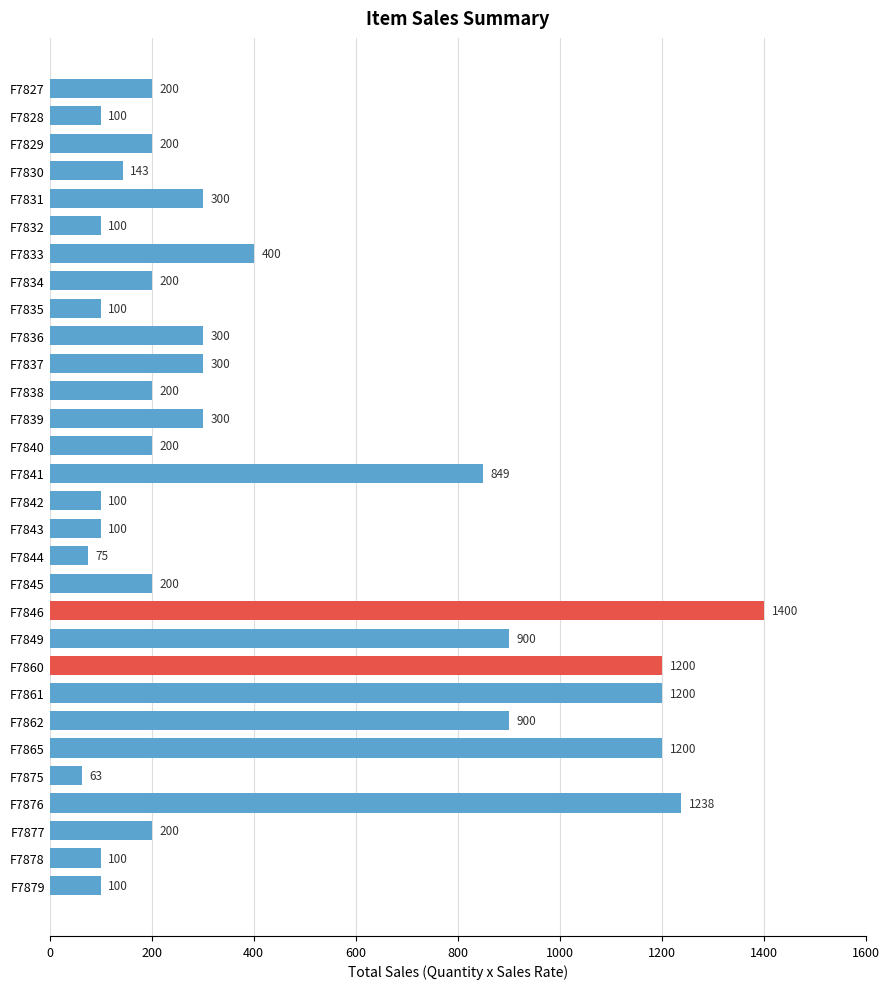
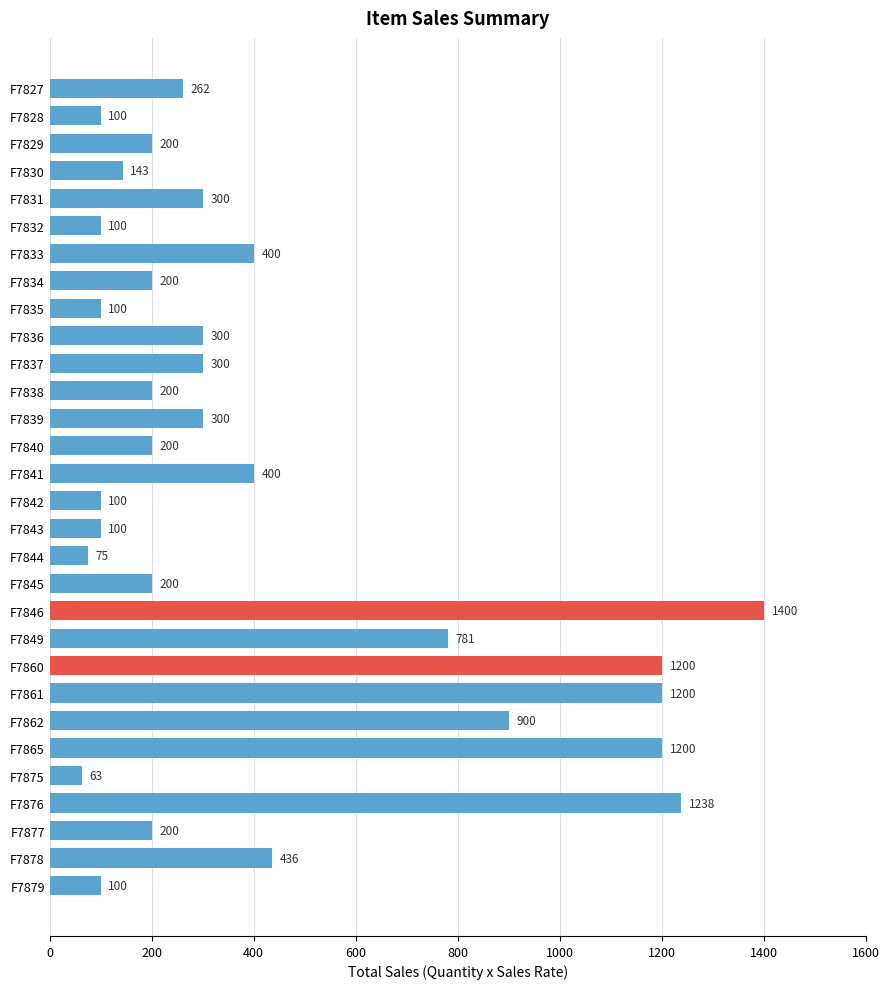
  {
-   "F7827": 200,
+   "F7827": 262,
    "F7828": 100,
    "F7829": 200,
    "F7830": 143,
    "F7831": 300,
    "F7832": 100,
    "F7833": 400,
    "F7834": 200,
    "F7835": 100,
    "F7836": 300,
    "F7837": 300,
    "F7838": 200,
    "F7839": 300,
    "F7840": 200,
-   "F7841": 849,
+   "F7841": 400,
    "F7842": 100,
    "F7843": 100,
    "F7844": 75,
    "F7845": 200,
    "F7846": 1400,
-   "F7849": 900,
+   "F7849": 781,
    "F7860": 1200,
    "F7861": 1200,
    "F7862": 900,
    "F7865": 1200,
    "F7875": 63,
    "F7876": 1238,
    "F7877": 200,
-   "F7878": 100,
+   "F7878": 436,
    "F7879": 100
  }
